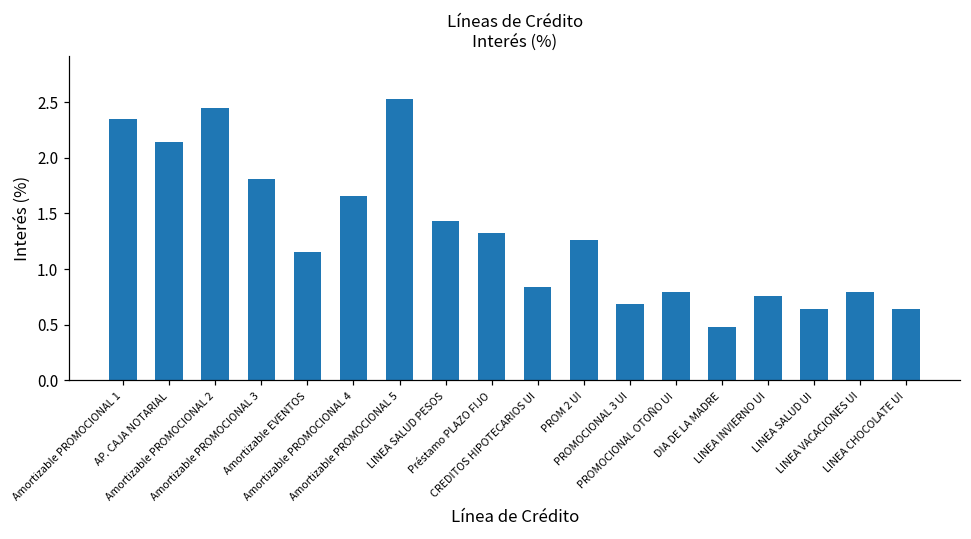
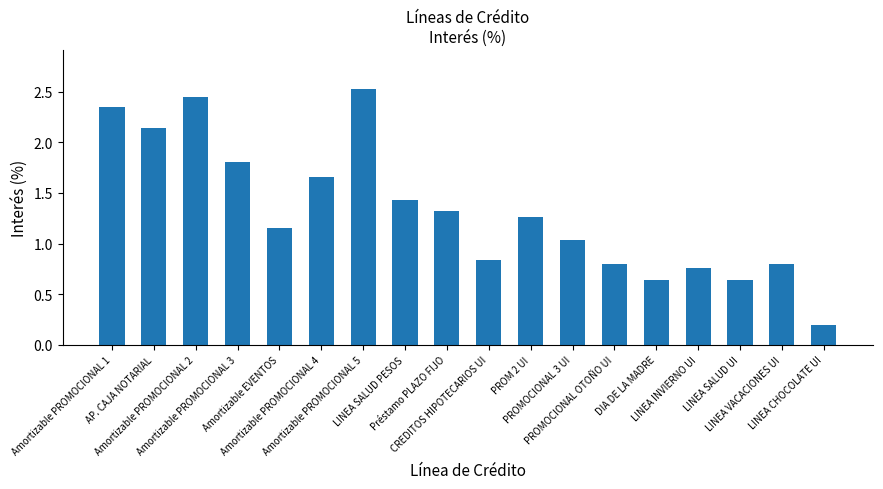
  {
    "Amortizable PROMOCIONAL 1": 2.35,
    "AP. CAJA NOTARIAL": 2.14,
    "Amortizable PROMOCIONAL 2": 2.45,
    "Amortizable PROMOCIONAL 3": 1.81,
    "Amortizable EVENTOS": 1.15,
    "Amortizable PROMOCIONAL 4": 1.66,
    "Amortizable PROMOCIONAL 5": 2.53,
    "LINEA SALUD PESOS": 1.43,
    "Préstamo PLAZO FIJO": 1.32,
    "CREDITOS HIPOTECARIOS UI": 0.84,
    "PROM 2 UI": 1.26,
-   "PROMOCIONAL 3 UI": 0.68,
+   "PROMOCIONAL 3 UI": 1.03,
    "PROMOCIONAL OTOÑO UI": 0.80,
-   "DIA DE LA MADRE": 0.48,
+   "DIA DE LA MADRE": 0.64,
    "LINEA INVIERNO UI": 0.76,
    "LINEA SALUD UI": 0.64,
    "LINEA VACACIONES UI": 0.80,
-   "LINEA CHOCOLATE UI": 0.64
+   "LINEA CHOCOLATE UI": 0.19
  }
